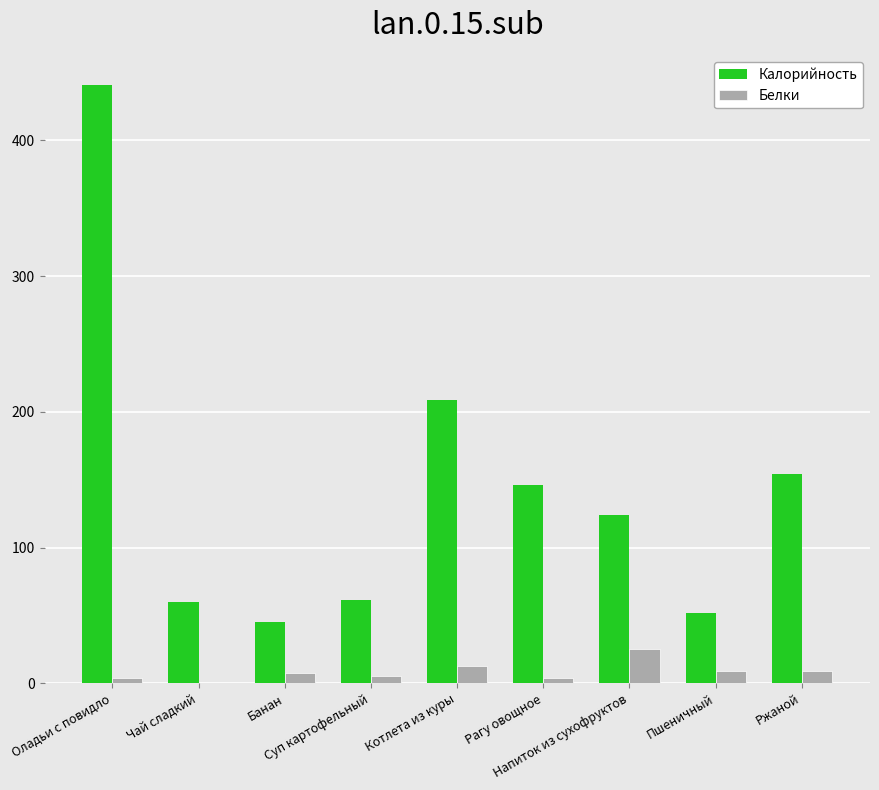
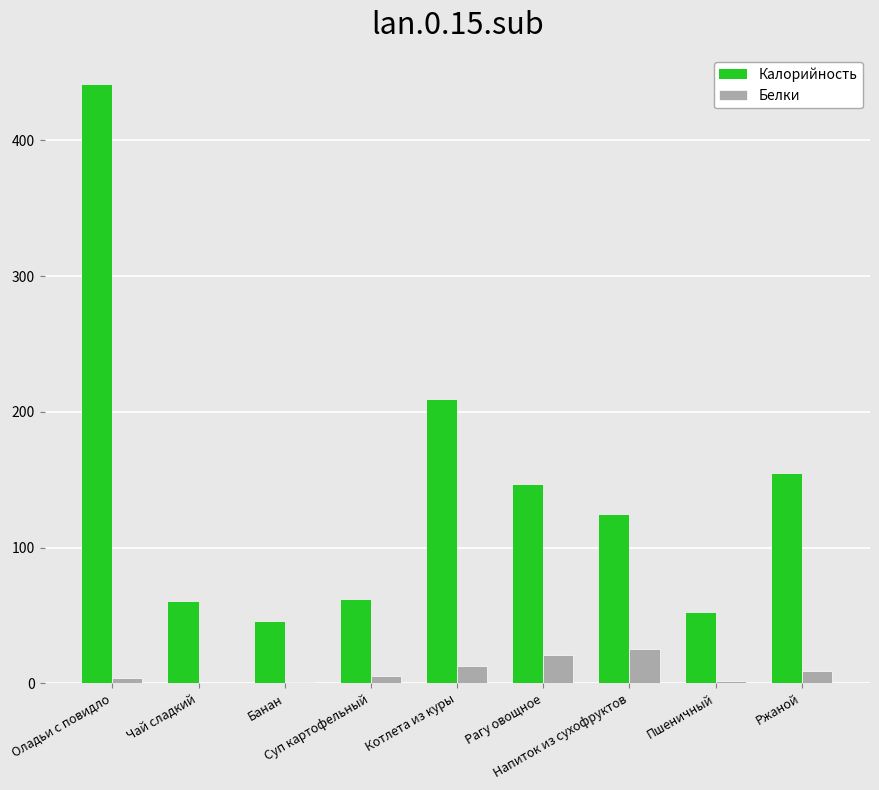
  {
    "Калорийность": {
      "Оладьи с повидло": 441,
      "Чай сладкий": 60,
      "Банан": 45,
      "Суп картофельный": 61,
      "Котлета из куры": 209,
      "Рагу овощное": 146,
      "Напиток из сухофруктов": 124,
      "Пшеничный": 52,
      "Ржаной": 154
    },
    "Белки": {
      "Оладьи с повидло": 4,
-     "Банан": 7,
+     "Банан": 1,
      "Суп картофельный": 5,
      "Котлета из куры": 13,
-     "Рагу овощное": 4,
+     "Рагу овощное": 21,
      "Напиток из сухофруктов": 25,
-     "Пшеничный": 9,
+     "Пшеничный": 2,
      "Ржаной": 9
    }
  }
